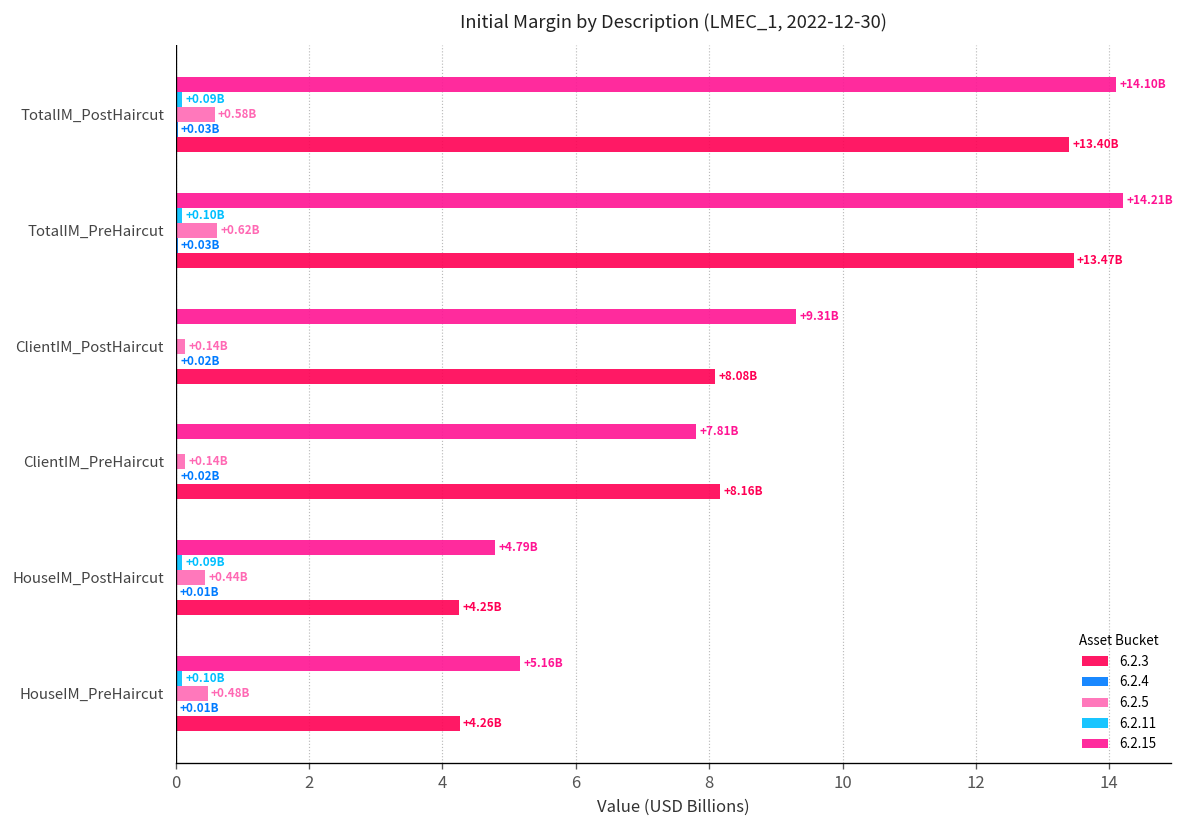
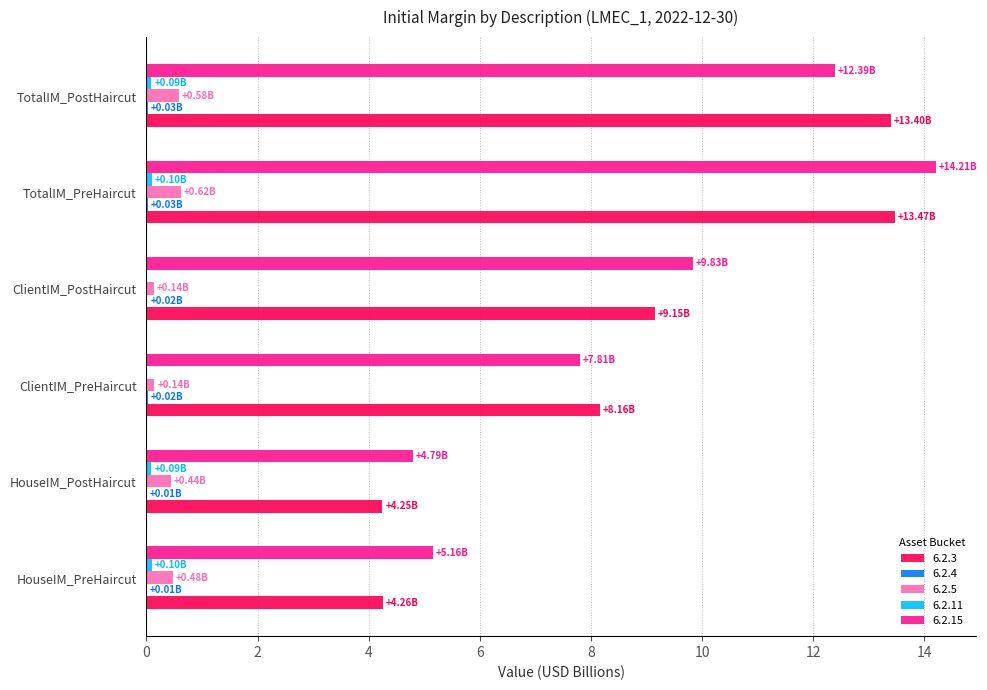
  {
    "6.2.3": {
      "TotalIM_PostHaircut": "+13.40B",
      "TotalIM_PreHaircut": "+13.47B",
-     "ClientIM_PostHaircut": "+8.08B",
+     "ClientIM_PostHaircut": "+9.15B",
      "ClientIM_PreHaircut": "+8.16B",
      "HouseIM_PostHaircut": "+4.25B",
      "HouseIM_PreHaircut": "+4.26B"
    },
    "6.2.4": {
      "TotalIM_PostHaircut": "+0.03B",
      "TotalIM_PreHaircut": "+0.03B",
      "ClientIM_PostHaircut": "+0.02B",
      "ClientIM_PreHaircut": "+0.02B",
      "HouseIM_PostHaircut": "+0.01B",
      "HouseIM_PreHaircut": "+0.01B"
    },
    "6.2.5": {
      "TotalIM_PostHaircut": "+0.58B",
      "TotalIM_PreHaircut": "+0.62B",
      "ClientIM_PostHaircut": "+0.14B",
      "ClientIM_PreHaircut": "+0.14B",
      "HouseIM_PostHaircut": "+0.44B",
      "HouseIM_PreHaircut": "+0.48B"
    },
    "6.2.11": {
      "TotalIM_PostHaircut": "+0.09B",
      "TotalIM_PreHaircut": "+0.10B",
      "HouseIM_PostHaircut": "+0.09B",
      "HouseIM_PreHaircut": "+0.10B"
    },
    "6.2.15": {
-     "TotalIM_PostHaircut": "+14.10B",
+     "TotalIM_PostHaircut": "+12.39B",
      "TotalIM_PreHaircut": "+14.21B",
-     "ClientIM_PostHaircut": "+9.31B",
+     "ClientIM_PostHaircut": "+9.83B",
      "ClientIM_PreHaircut": "+7.81B",
      "HouseIM_PostHaircut": "+4.79B",
      "HouseIM_PreHaircut": "+5.16B"
    }
  }
